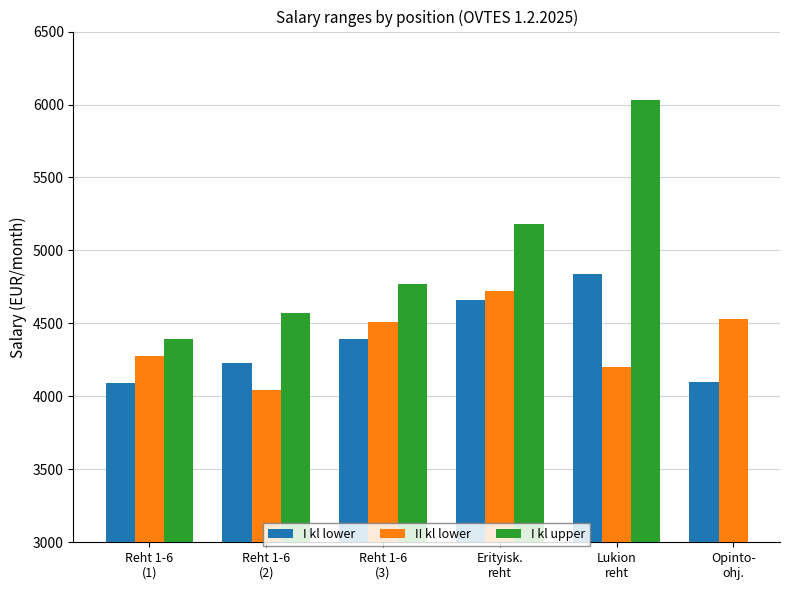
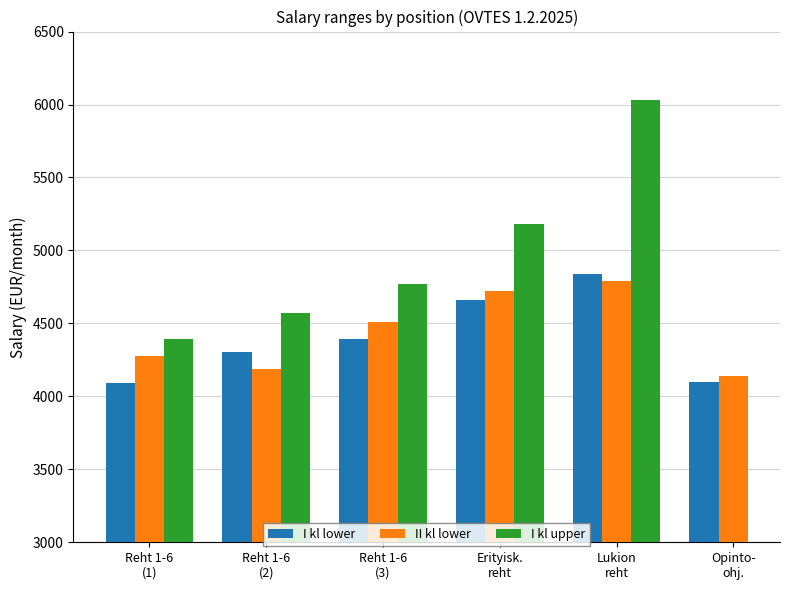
  {
    "I kl lower": {
      "Reht 1-6 (1)": 4090,
-     "Reht 1-6 (2)": 4230,
+     "Reht 1-6 (2)": 4300,
      "Reht 1-6 (3)": 4390,
      "Erityisk. reht": 4660,
      "Lukion reht": 4840,
      "Opinto- ohj.": 4100
    },
    "II kl lower": {
      "Reht 1-6 (1)": 4280,
-     "Reht 1-6 (2)": 4040,
+     "Reht 1-6 (2)": 4190,
      "Reht 1-6 (3)": 4510,
      "Erityisk. reht": 4730,
-     "Lukion reht": 4200,
-     "Opinto- ohj.": 4530
+     "Lukion reht": 4790,
+     "Opinto- ohj.": 4140
    }
  }
